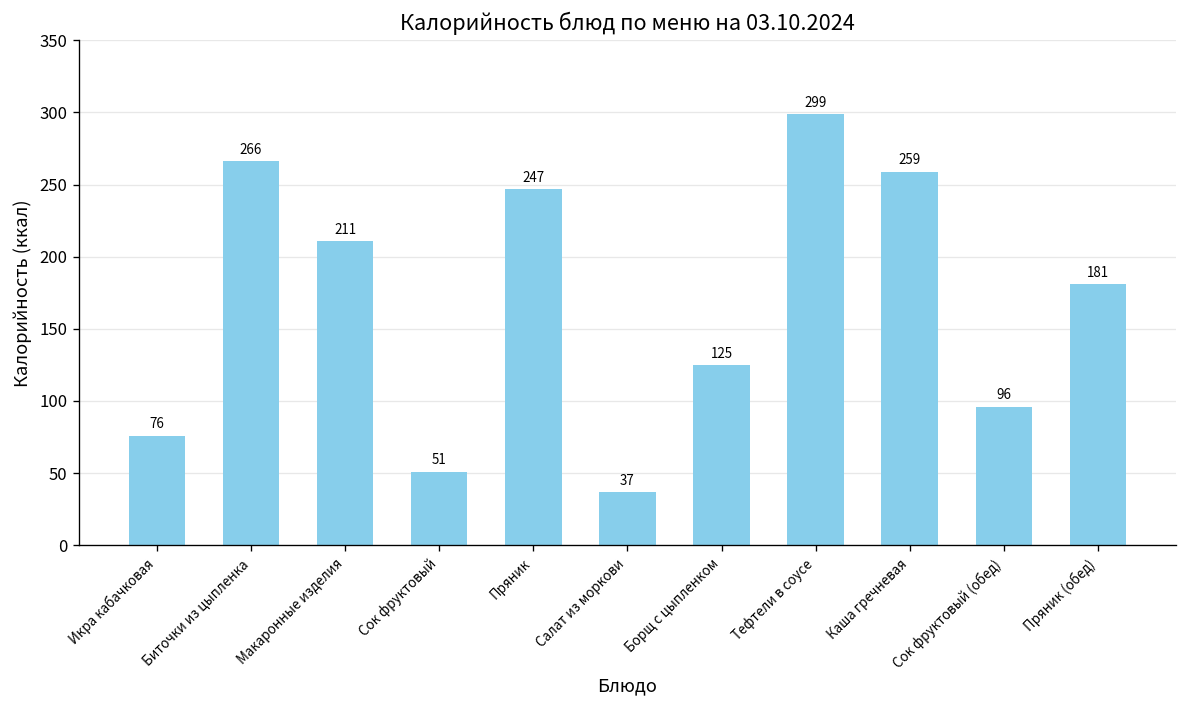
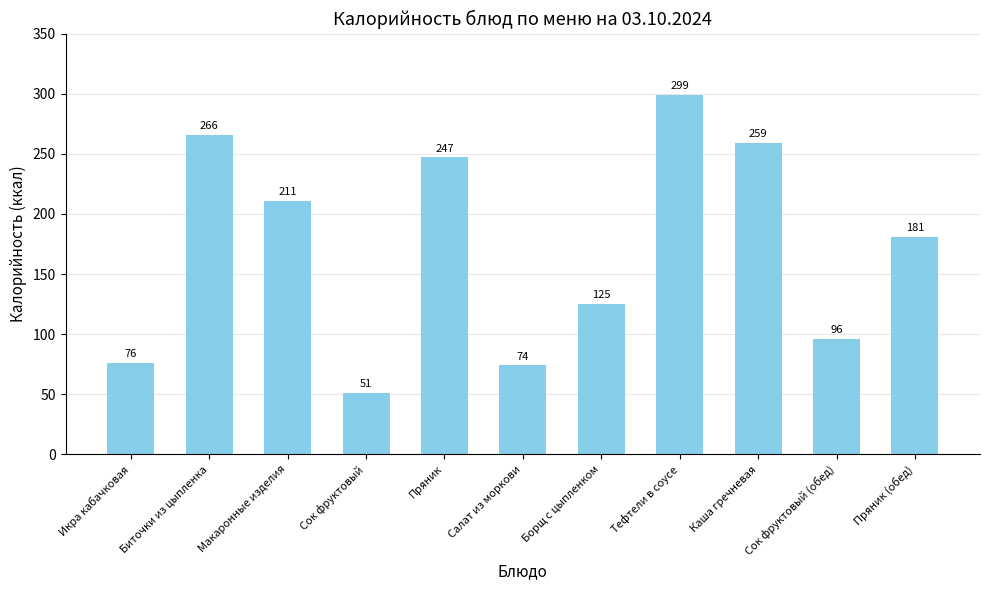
  {
    "Икра кабачковая": 76,
    "Биточки из цыпленка": 266,
    "Макаронные изделия": 211,
    "Сок фруктовый": 51,
    "Пряник": 247,
-   "Салат из моркови": 37,
+   "Салат из моркови": 74,
    "Борщ с цыпленком": 125,
    "Тефтели в соусе": 299,
    "Каша гречневая": 259,
    "Сок фруктовый (обед)": 96,
    "Пряник (обед)": 181
  }
